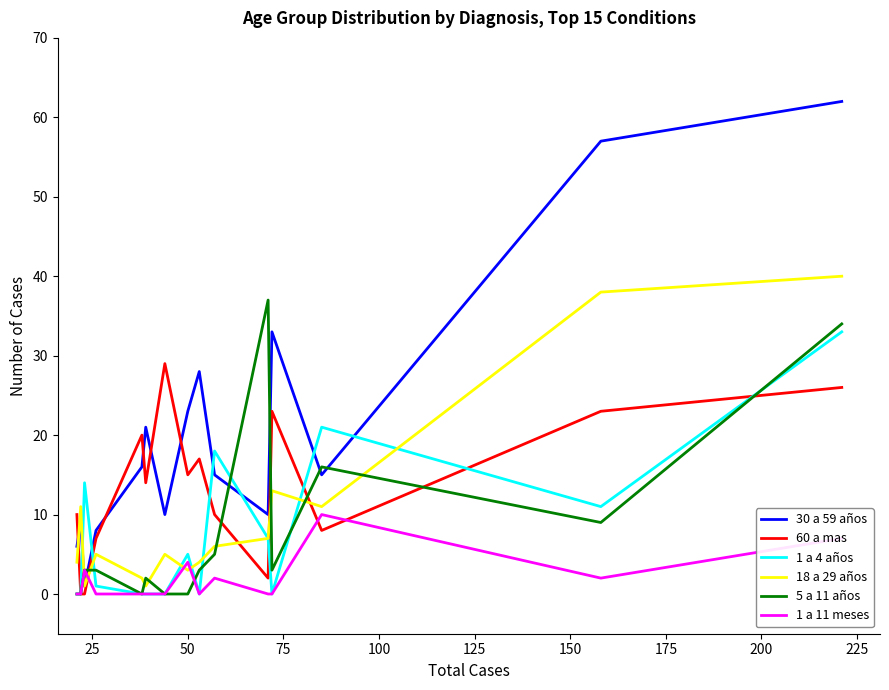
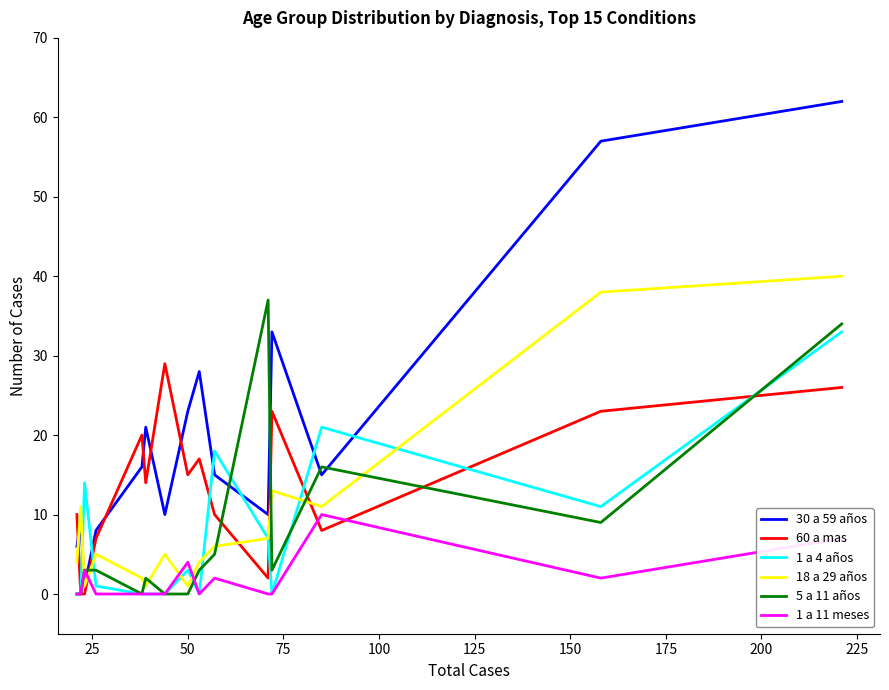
  {
    "30 a 59 años": {
      "50": 23
    },
    "60 a mas": {
      "50": 15
    },
    "1 a 4 años": {
-     "50": 5
+     "50": 3
    },
    "18 a 29 años": {
-     "50": 3
+     "50": 1
    },
    "5 a 11 años": {
      "50": 0
    },
    "1 a 11 meses": {
      "50": 4
    }
  }
